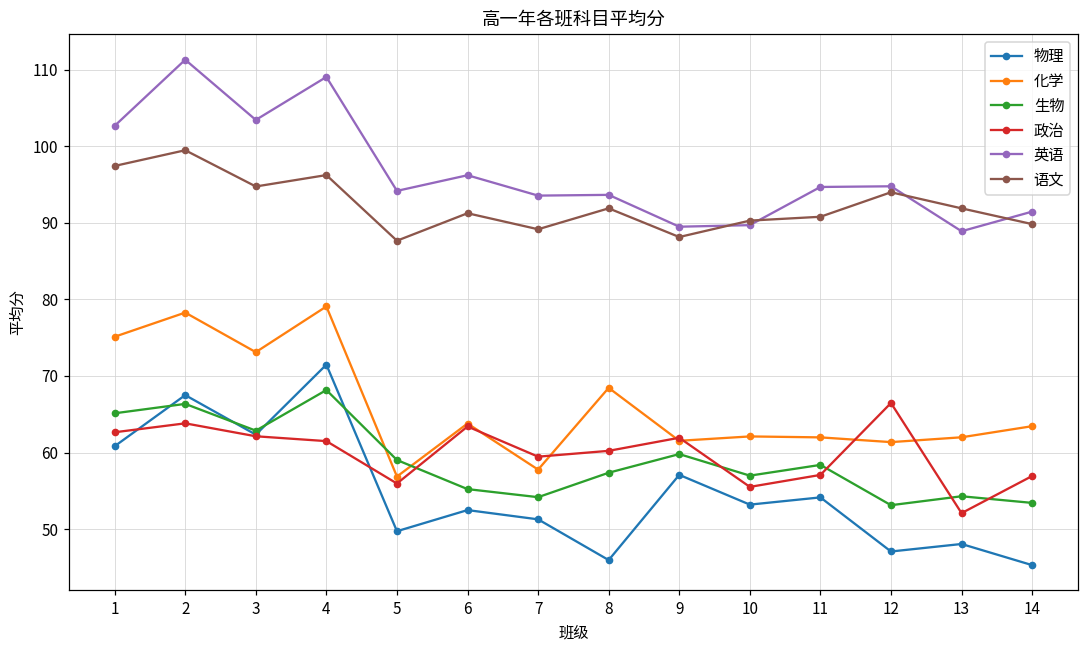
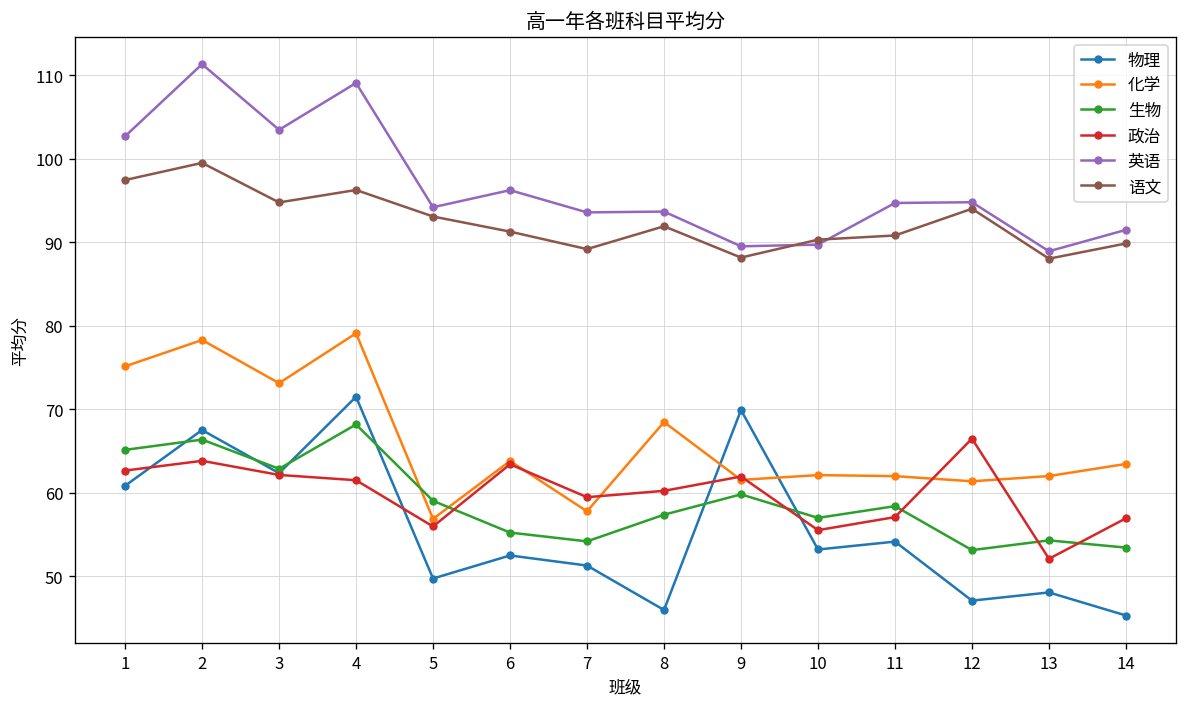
  {
    "物理": {
      "1": 61,
      "2": 68,
      "4": 71,
      "5": 50,
      "6": 52,
      "7": 51,
      "8": 46,
-     "9": 57,
+     "9": 70,
      "10": 53,
      "11": 54,
      "12": 47,
      "13": 48,
      "14": 45
    },
    "化学": {
      "1": 75,
      "2": 78,
      "3": 73,
      "4": 79,
      "5": 57,
      "6": 64,
      "7": 58,
      "8": 68,
      "9": 62,
      "10": 62,
      "11": 62,
      "12": 61,
      "13": 62,
      "14": 63
    },
    "生物": {
      "1": 65,
      "2": 66,
      "3": 63,
      "4": 68,
      "5": 59,
      "6": 55,
      "7": 54,
      "8": 57,
      "9": 60,
      "10": 57,
      "11": 58,
      "12": 53,
      "13": 54,
      "14": 53
    },
    "政治": {
      "1": 63,
      "2": 64,
      "4": 61,
      "5": 56,
      "6": 63,
      "7": 59,
      "8": 60,
      "9": 62,
      "10": 56,
      "11": 57,
      "12": 66,
      "13": 52,
      "14": 57
    },
    "英语": {
      "1": 103,
      "2": 111,
      "3": 103,
      "4": 109,
      "5": 94,
      "6": 96,
      "7": 94,
      "8": 94,
      "9": 90,
      "10": 90,
      "11": 95,
      "12": 95,
      "13": 89,
      "14": 91
    },
    "语文": {
      "1": 97,
      "2": 99,
      "3": 95,
      "4": 96,
-     "5": 88,
+     "5": 93,
      "6": 91,
      "7": 89,
      "8": 92,
      "9": 88,
      "10": 90,
      "11": 91,
      "12": 94,
-     "13": 92,
+     "13": 88,
      "14": 90
    }
  }
